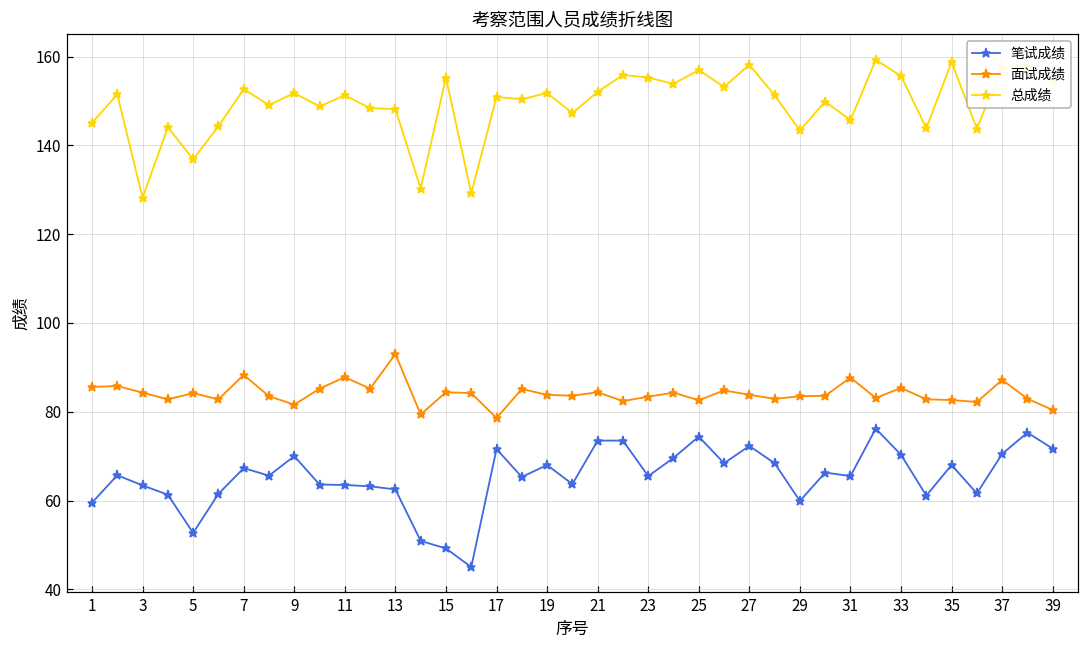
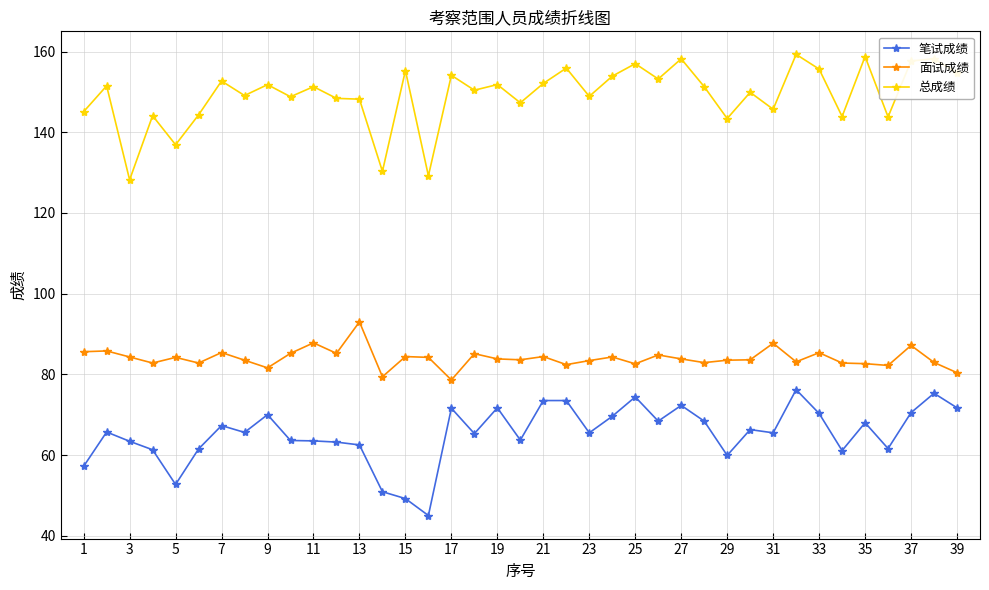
  {
    "笔试成绩": {
-     "1": 60,
+     "1": 57,
      "3": 63,
      "5": 53,
      "7": 67,
      "9": 70,
      "11": 64,
      "13": 63,
      "15": 49,
      "17": 72,
-     "19": 68,
+     "19": 72,
      "21": 74,
      "23": 66,
      "25": 74,
      "27": 72,
      "29": 60,
      "31": 66,
      "33": 70,
      "35": 68,
      "37": 71,
      "39": 72
    },
    "面试成绩": {
      "1": 86,
      "3": 84,
      "5": 84,
-     "7": 88,
+     "7": 85,
      "9": 82,
      "11": 88,
      "13": 93,
      "15": 84,
      "17": 79,
      "19": 84,
      "21": 84,
      "23": 83,
      "25": 83,
      "27": 84,
      "29": 84,
      "31": 88,
      "33": 85,
      "35": 83,
      "37": 87,
      "39": 80
    },
    "总成绩": {
      "1": 145,
      "3": 128,
      "5": 137,
      "7": 153,
      "9": 152,
      "11": 151,
      "13": 148,
      "15": 155,
-     "17": 151,
+     "17": 154,
      "19": 152,
      "21": 152,
-     "23": 155,
+     "23": 149,
      "25": 157,
      "27": 158,
      "29": 143,
      "31": 146,
      "33": 156,
      "35": 159
    }
  }
